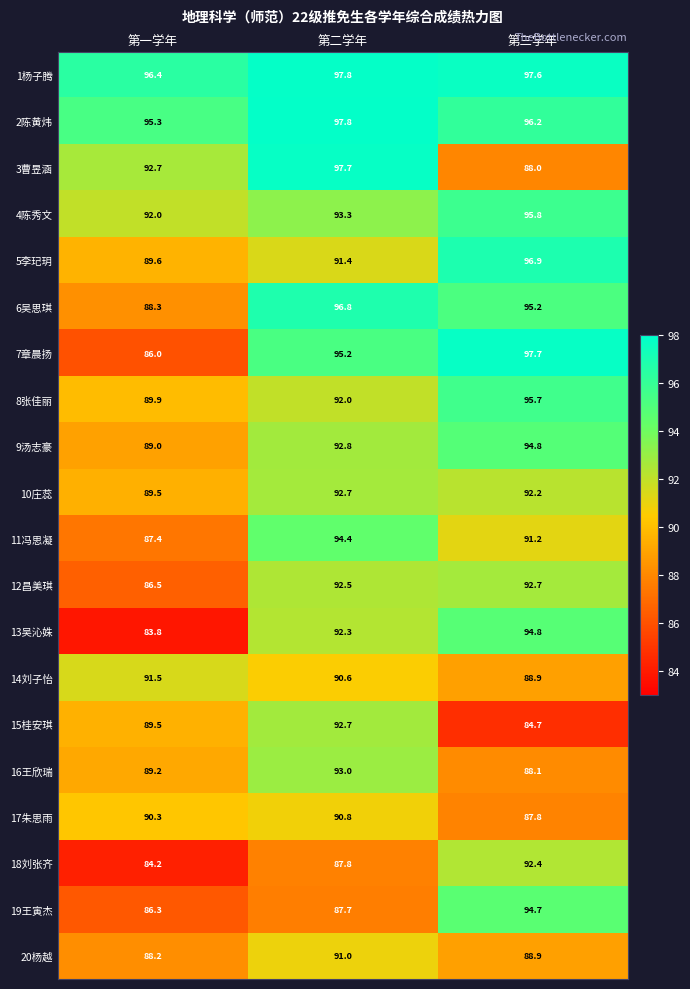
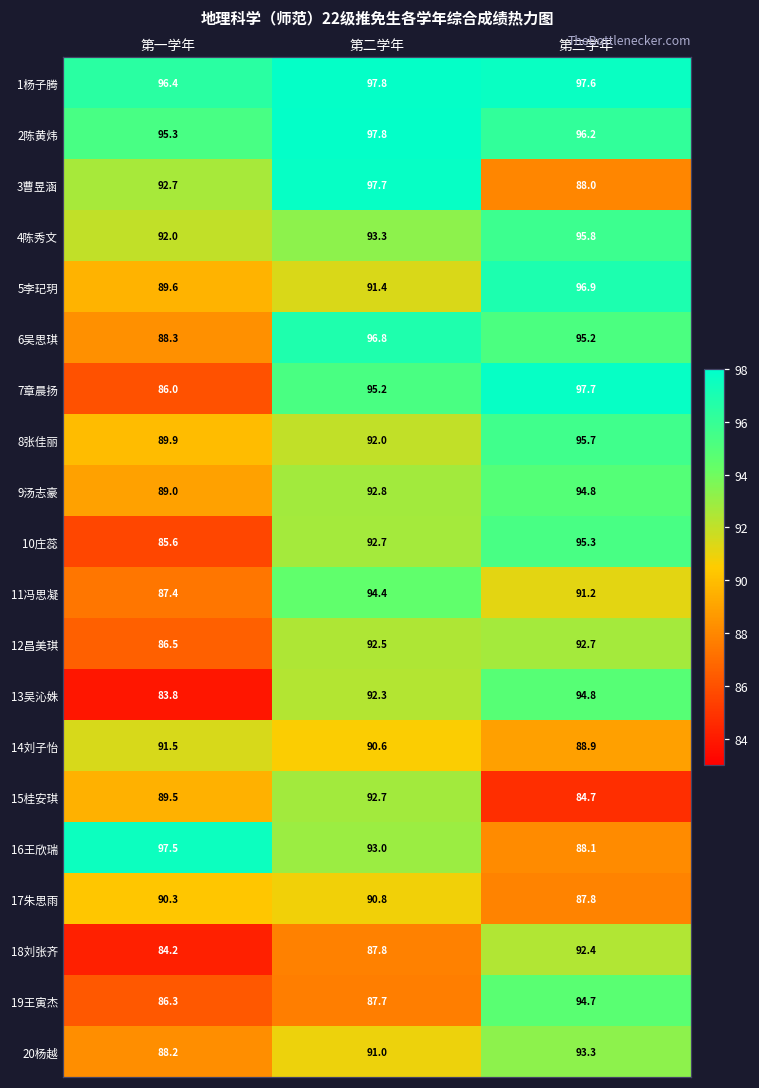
  {
    "1杨子腾": {
      "第一学年": 96.4,
      "第二学年": 97.8,
      "第三学年": 97.6
    },
    "2陈黄炜": {
      "第一学年": 95.3,
      "第二学年": 97.8,
      "第三学年": 96.2
    },
    "3曹昱涵": {
      "第一学年": 92.7,
      "第二学年": 97.7,
      "第三学年": 88.0
    },
    "4陈秀文": {
      "第一学年": 92.0,
      "第二学年": 93.3,
      "第三学年": 95.8
    },
    "5李玘玥": {
      "第一学年": 89.6,
      "第二学年": 91.4,
      "第三学年": 96.9
    },
    "6吴思琪": {
      "第一学年": 88.3,
      "第二学年": 96.8,
      "第三学年": 95.2
    },
    "7章晨扬": {
      "第一学年": 86.0,
      "第二学年": 95.2,
      "第三学年": 97.7
    },
    "8张佳丽": {
      "第一学年": 89.9,
      "第二学年": 92.0,
      "第三学年": 95.7
    },
    "9汤志豪": {
      "第一学年": 89.0,
      "第二学年": 92.8,
      "第三学年": 94.8
    },
    "10庄蕊": {
-     "第一学年": 89.5,
+     "第一学年": 85.6,
      "第二学年": 92.7,
-     "第三学年": 92.2
+     "第三学年": 95.3
    },
    "11冯思凝": {
      "第一学年": 87.4,
      "第二学年": 94.4,
      "第三学年": 91.2
    },
    "12昌美琪": {
      "第一学年": 86.5,
      "第二学年": 92.5,
      "第三学年": 92.7
    },
    "13吴沁姝": {
      "第一学年": 83.8,
      "第二学年": 92.3,
      "第三学年": 94.8
    },
    "14刘子怡": {
      "第一学年": 91.5,
      "第二学年": 90.6,
      "第三学年": 88.9
    },
    "15桂安琪": {
      "第一学年": 89.5,
      "第二学年": 92.7,
      "第三学年": 84.7
    },
    "16王欣瑞": {
-     "第一学年": 89.2,
+     "第一学年": 97.5,
      "第二学年": 93.0,
      "第三学年": 88.1
    },
    "17朱思雨": {
      "第一学年": 90.3,
      "第二学年": 90.8,
      "第三学年": 87.8
    },
    "18刘张齐": {
      "第一学年": 84.2,
      "第二学年": 87.8,
      "第三学年": 92.4
    },
    "19王寅杰": {
      "第一学年": 86.3,
      "第二学年": 87.7,
      "第三学年": 94.7
    },
    "20杨越": {
      "第一学年": 88.2,
      "第二学年": 91.0,
-     "第三学年": 88.9
+     "第三学年": 93.3
    }
  }
